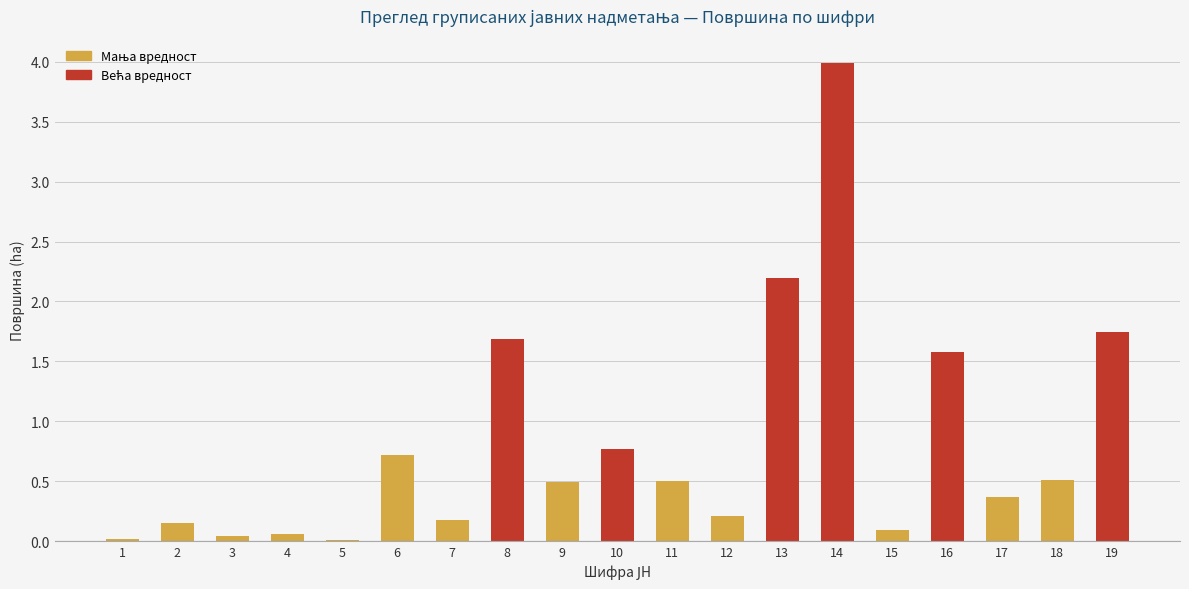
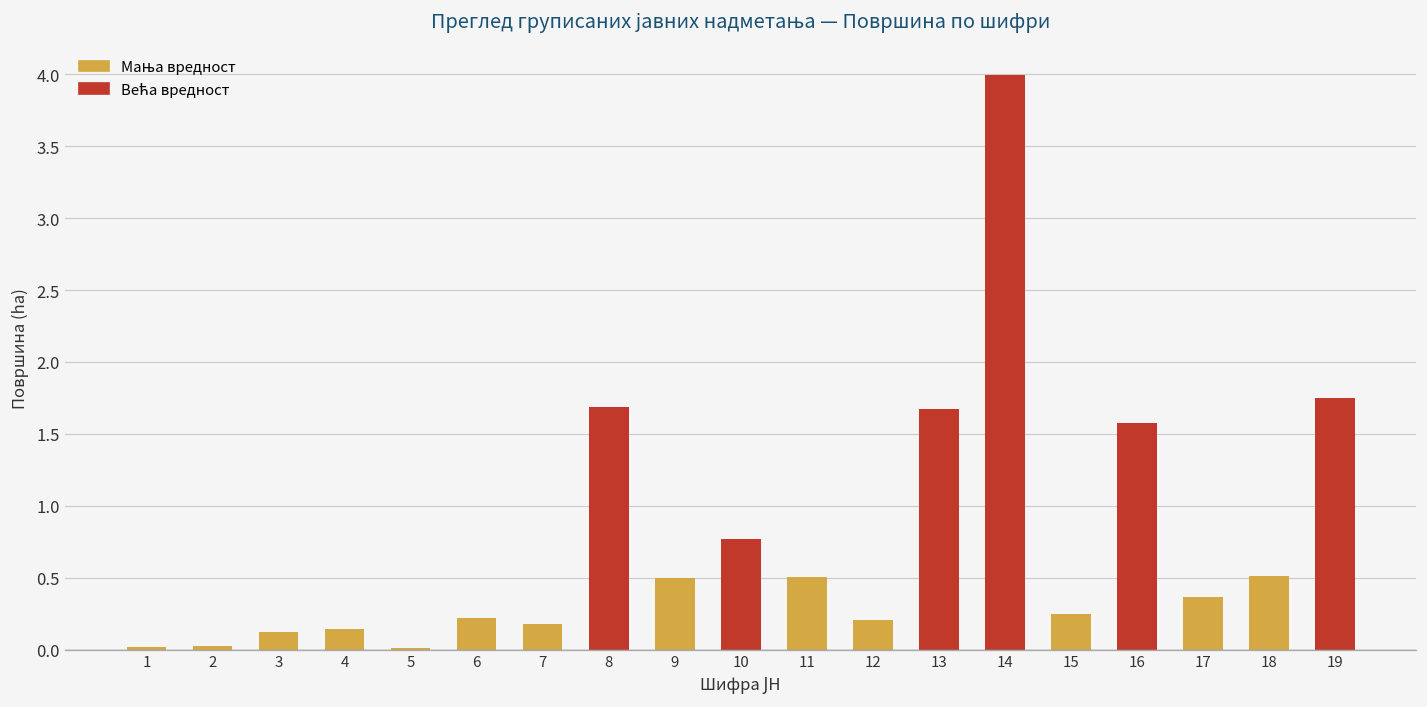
  {
-   "2": 0.15,
-   "3": 0.04,
-   "4": 0.06,
-   "6": 0.72,
+   "2": 0.03,
+   "3": 0.12,
+   "4": 0.14,
+   "6": 0.22,
    "7": 0.18,
    "8": 1.69,
    "9": 0.50,
    "10": 0.77,
    "11": 0.50,
    "12": 0.21,
-   "13": 2.20,
+   "13": 1.67,
    "14": 3.99,
-   "15": 0.10,
+   "15": 0.25,
    "16": 1.57,
    "17": 0.36,
    "18": 0.51,
    "19": 1.75
  }
